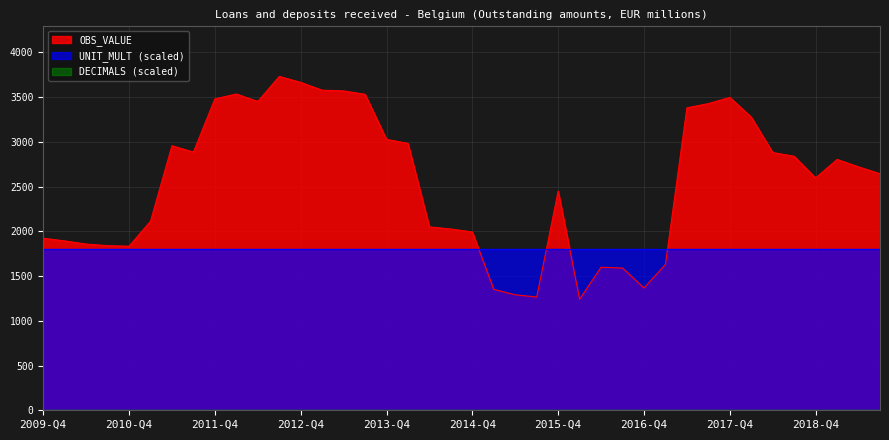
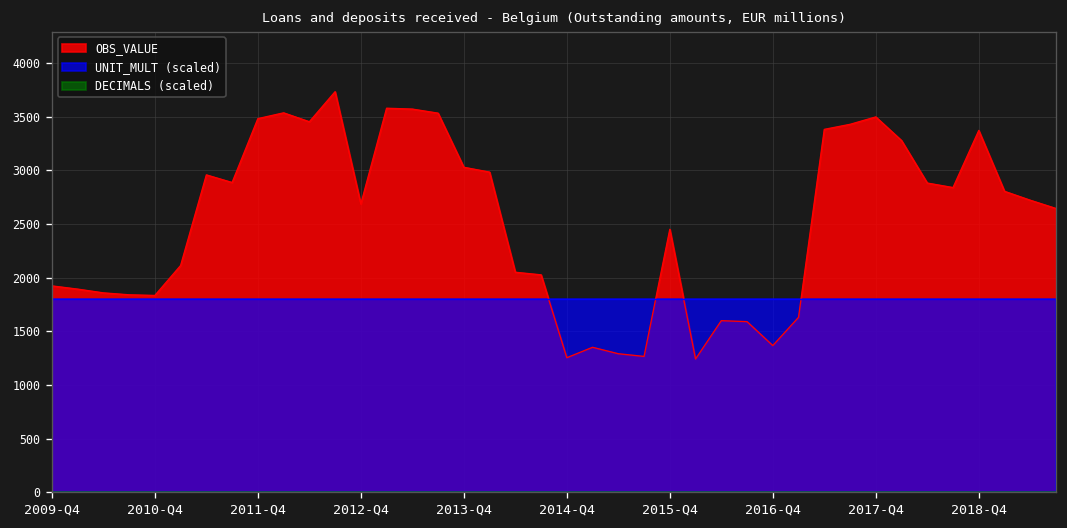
  {
    "OBS_VALUE": {
      "2009-Q4": 1900,
      "2010-Q4": 1800,
      "2011-Q4": 3500,
-     "2012-Q4": 3700,
+     "2012-Q4": 2700,
      "2013-Q4": 3000,
-     "2014-Q4": 2000,
+     "2014-Q4": 1300,
      "2015-Q4": 2500,
      "2016-Q4": 1400,
      "2017-Q4": 3500,
-     "2018-Q4": 2600
+     "2018-Q4": 3400
    },
    "UNIT_MULT (scaled)": {
      "2009-Q4": 1800,
      "2010-Q4": 1800,
      "2011-Q4": 1800,
      "2012-Q4": 1800,
      "2013-Q4": 1800,
      "2014-Q4": 1800,
      "2015-Q4": 1800,
      "2016-Q4": 1800,
      "2017-Q4": 1800,
      "2018-Q4": 1800
    },
    "DECIMALS (scaled)": {
      "2009-Q4": 0,
      "2010-Q4": 0,
      "2011-Q4": 0,
      "2012-Q4": 0,
      "2013-Q4": 0,
      "2014-Q4": 0,
      "2015-Q4": 0,
      "2016-Q4": 0,
      "2017-Q4": 0,
      "2018-Q4": 0
    }
  }
